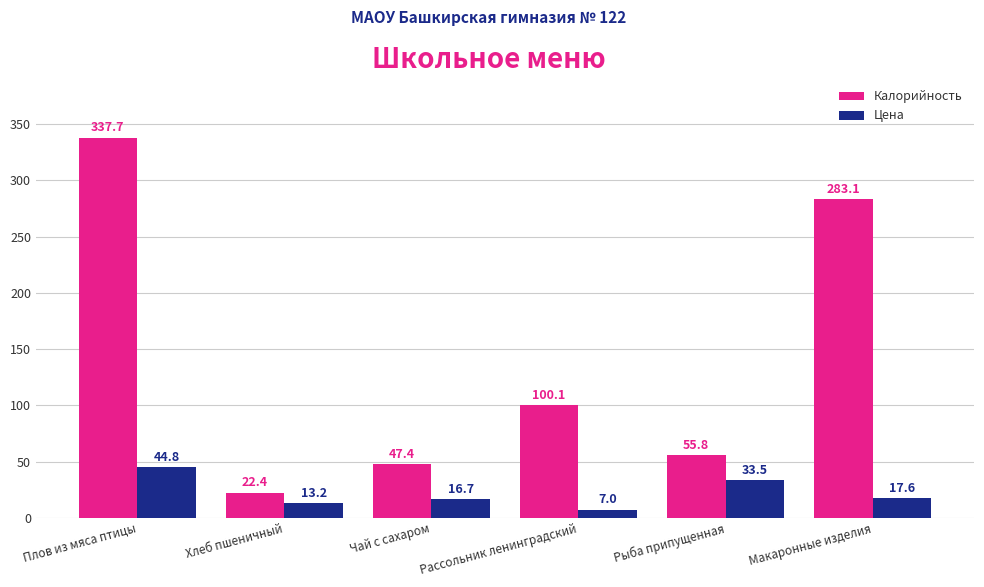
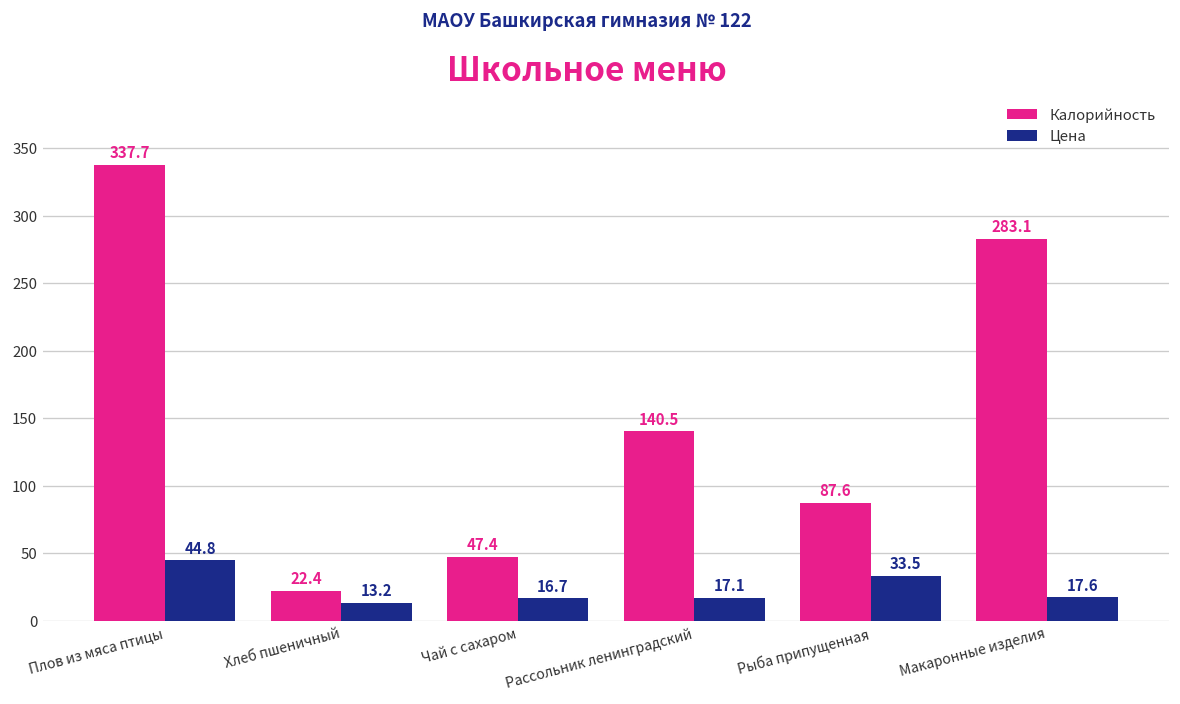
  {
    "Калорийность": {
      "Плов из мяса птицы": 337.7,
      "Хлеб пшеничный": 22.4,
      "Чай с сахаром": 47.4,
-     "Рассольник ленинградский": 100.1,
-     "Рыба припущенная": 55.8,
+     "Рассольник ленинградский": 140.5,
+     "Рыба припущенная": 87.6,
      "Макаронные изделия": 283.1
    },
    "Цена": {
      "Плов из мяса птицы": 44.8,
      "Хлеб пшеничный": 13.2,
      "Чай с сахаром": 16.7,
-     "Рассольник ленинградский": 7.0,
+     "Рассольник ленинградский": 17.1,
      "Рыба припущенная": 33.5,
      "Макаронные изделия": 17.6
    }
  }
